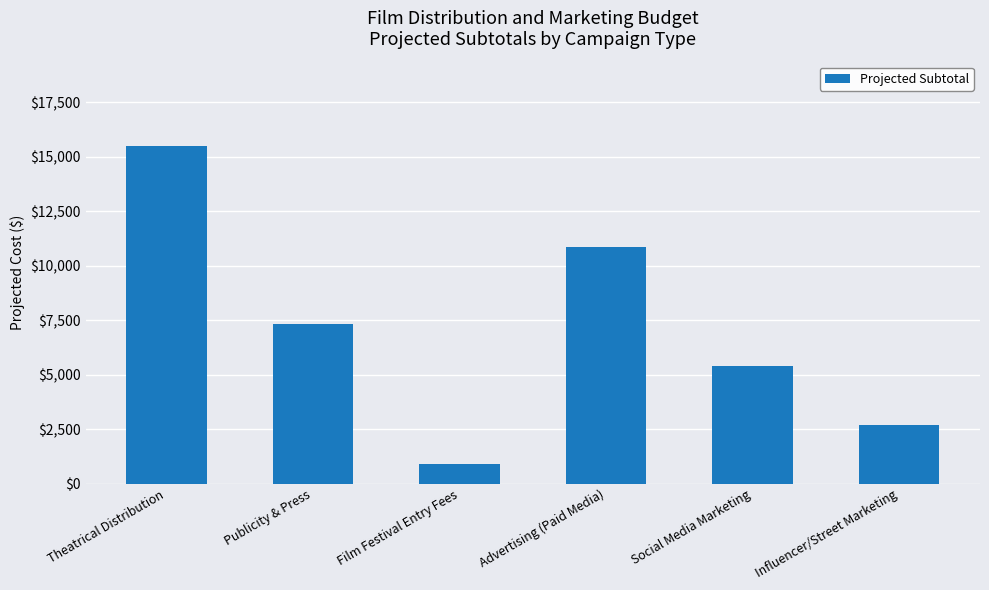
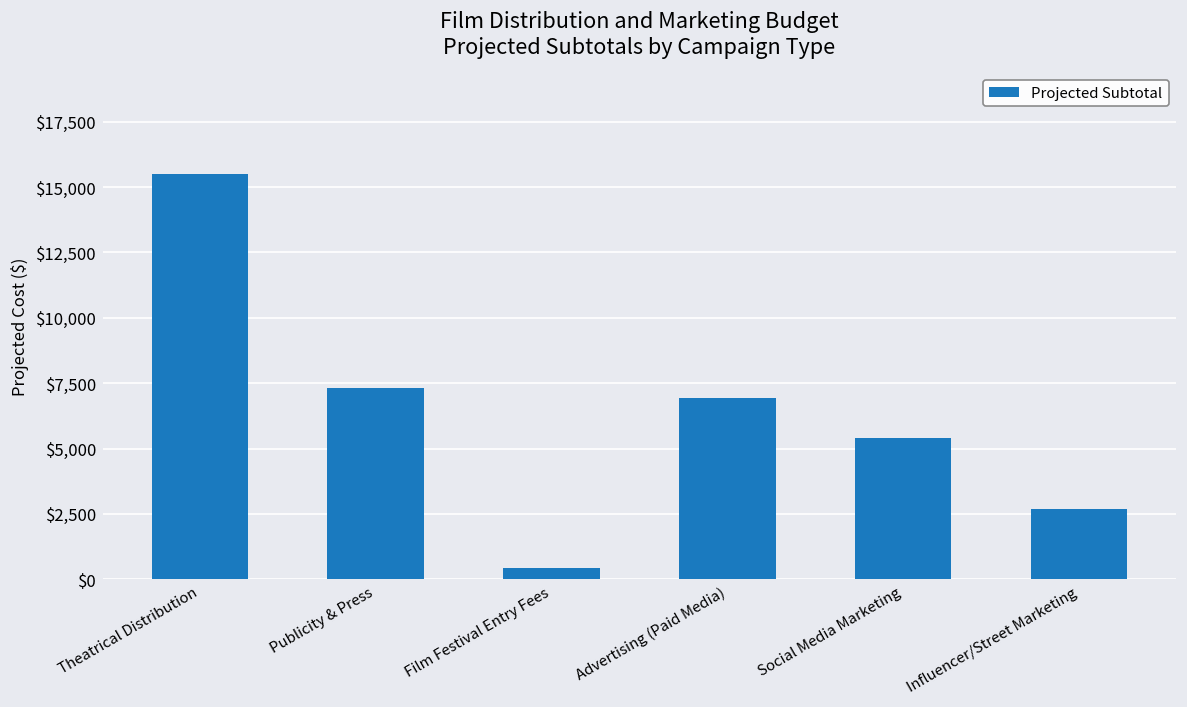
  {
    "Theatrical Distribution": "$15,500",
    "Publicity & Press": "$7,300",
-   "Film Festival Entry Fees": "$900",
-   "Advertising (Paid Media)": "$10,800",
+   "Film Festival Entry Fees": "$400",
+   "Advertising (Paid Media)": "$7,000",
    "Social Media Marketing": "$5,400",
    "Influencer/Street Marketing": "$2,700"
  }
